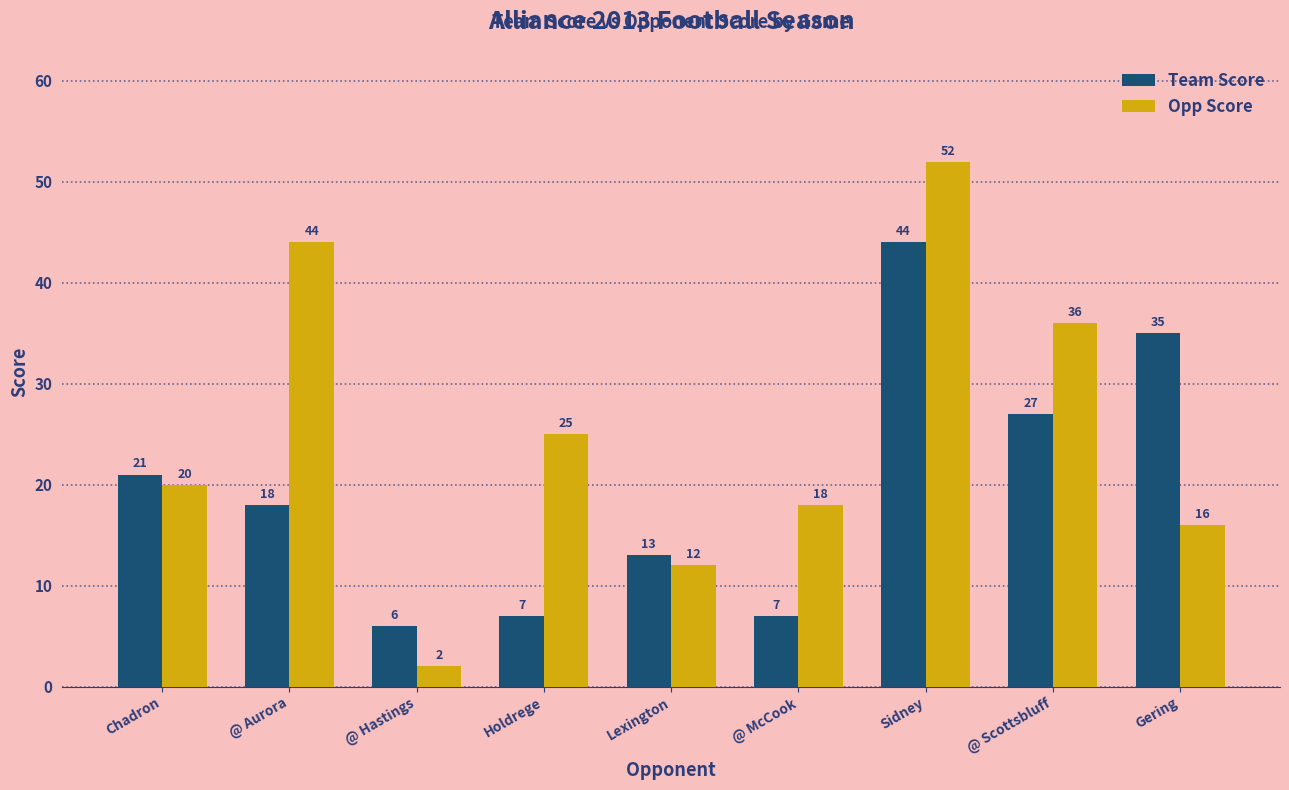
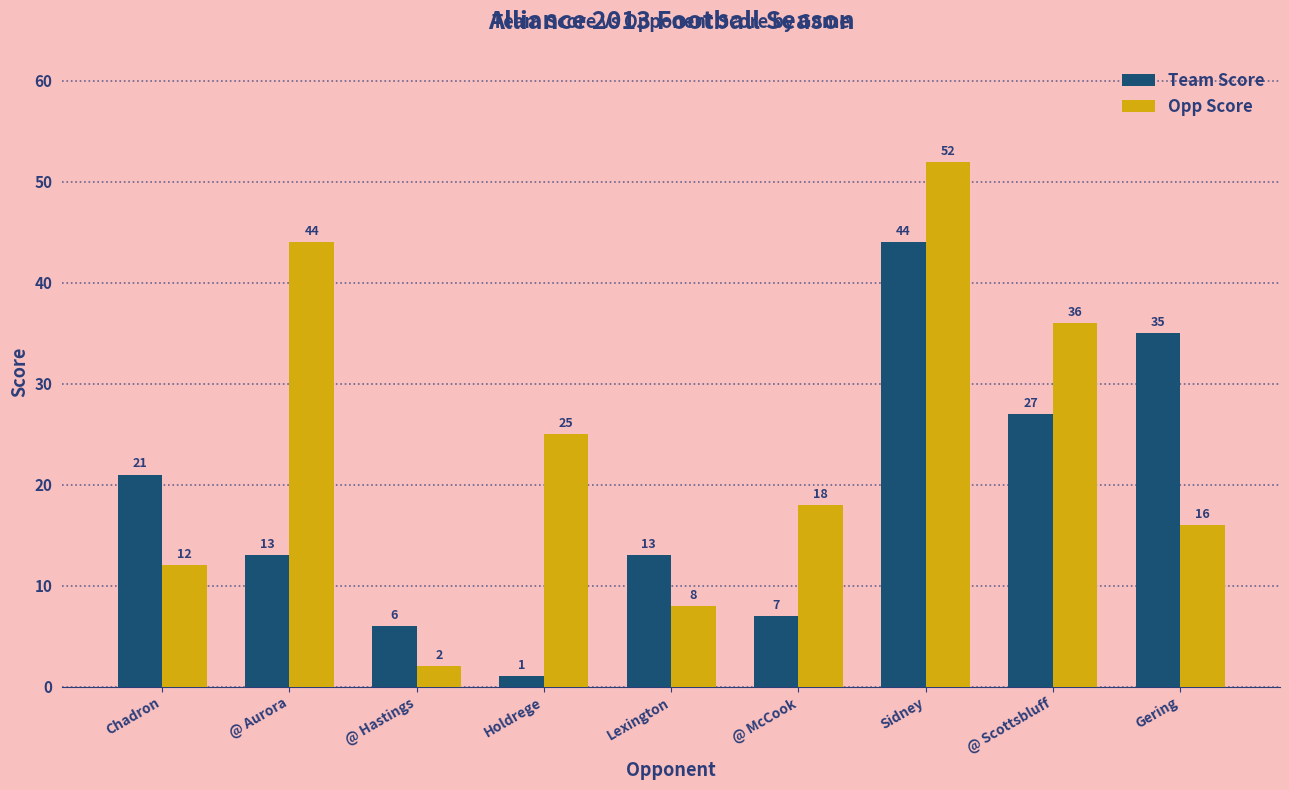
  {
    "Team Score": {
      "Chadron": 21,
-     "@ Aurora": 18,
+     "@ Aurora": 13,
      "@ Hastings": 6,
-     "Holdrege": 7,
+     "Holdrege": 1,
      "Lexington": 13,
      "@ McCook": 7,
      "Sidney": 44,
      "@ Scottsbluff": 27,
      "Gering": 35
    },
    "Opp Score": {
-     "Chadron": 20,
+     "Chadron": 12,
      "@ Aurora": 44,
      "@ Hastings": 2,
      "Holdrege": 25,
-     "Lexington": 12,
+     "Lexington": 8,
      "@ McCook": 18,
      "Sidney": 52,
      "@ Scottsbluff": 36,
      "Gering": 16
    }
  }
